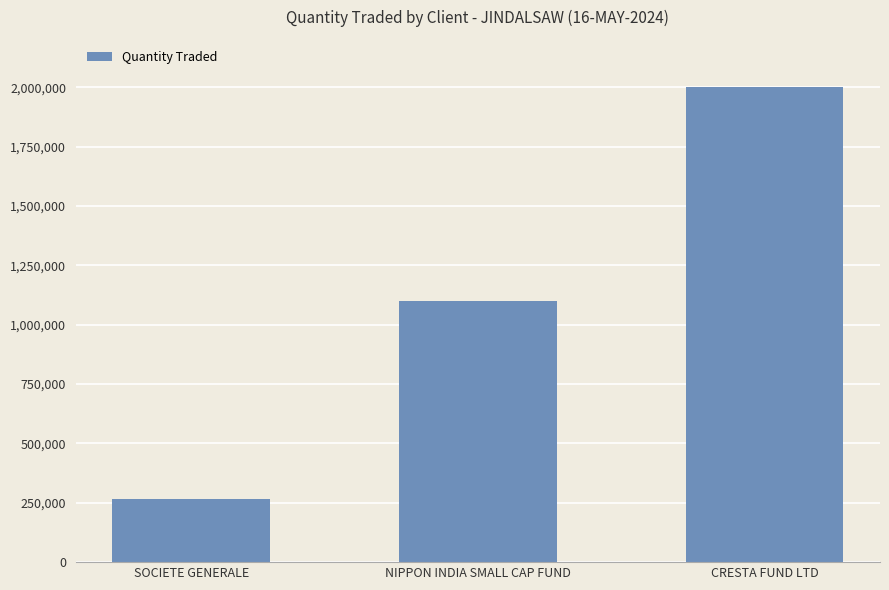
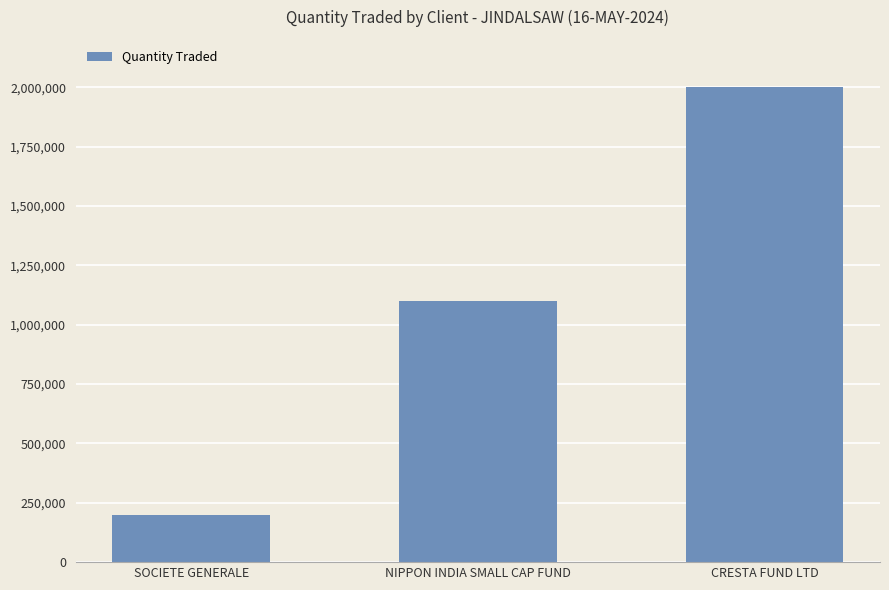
  {
-   "SOCIETE GENERALE": "270,000",
+   "SOCIETE GENERALE": "200,000",
    "NIPPON INDIA SMALL CAP FUND": "1,100,000",
    "CRESTA FUND LTD": "2,000,000"
  }
